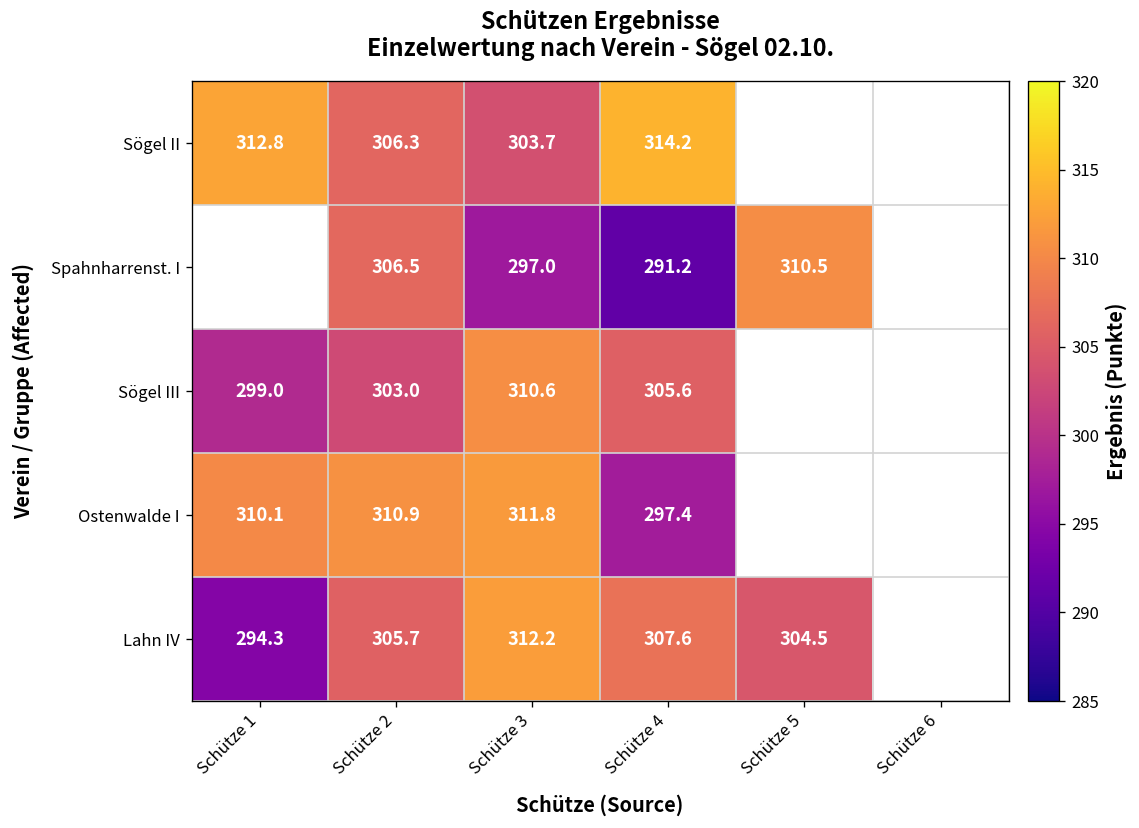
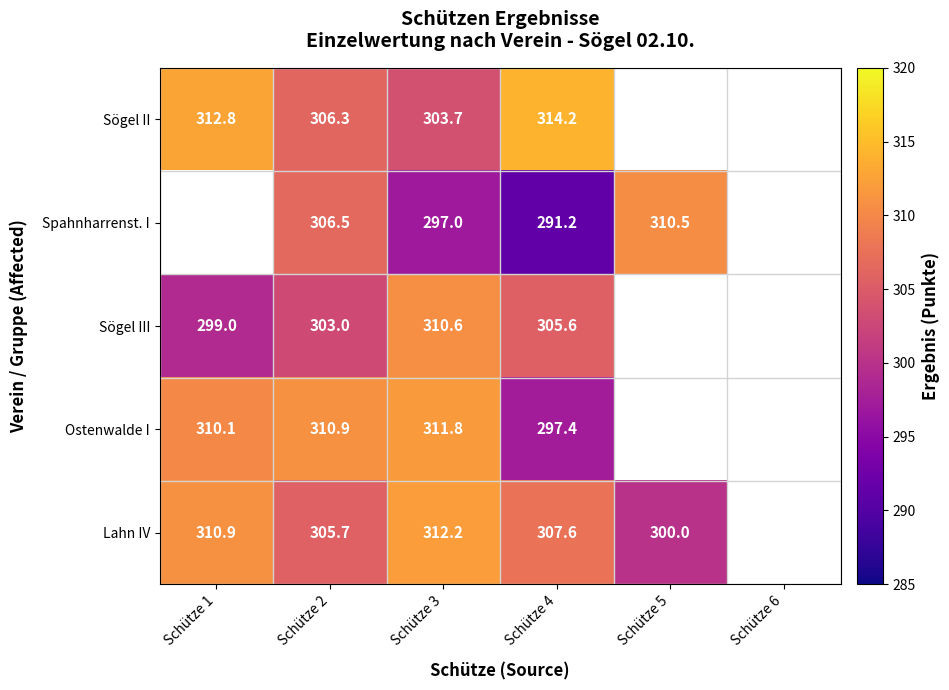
  {
    "Sögel II": {
      "Schütze 1": 312.8,
      "Schütze 2": 306.3,
      "Schütze 3": 303.7,
      "Schütze 4": 314.2
    },
    "Spahnharrenst. I": {
      "Schütze 2": 306.5,
      "Schütze 3": 297.0,
      "Schütze 4": 291.2,
      "Schütze 5": 310.5
    },
    "Sögel III": {
      "Schütze 1": 299.0,
      "Schütze 2": 303.0,
      "Schütze 3": 310.6,
      "Schütze 4": 305.6
    },
    "Ostenwalde I": {
      "Schütze 1": 310.1,
      "Schütze 2": 310.9,
      "Schütze 3": 311.8,
      "Schütze 4": 297.4
    },
    "Lahn IV": {
-     "Schütze 1": 294.3,
+     "Schütze 1": 310.9,
      "Schütze 2": 305.7,
      "Schütze 3": 312.2,
      "Schütze 4": 307.6,
-     "Schütze 5": 304.5
+     "Schütze 5": 300.0
    }
  }
